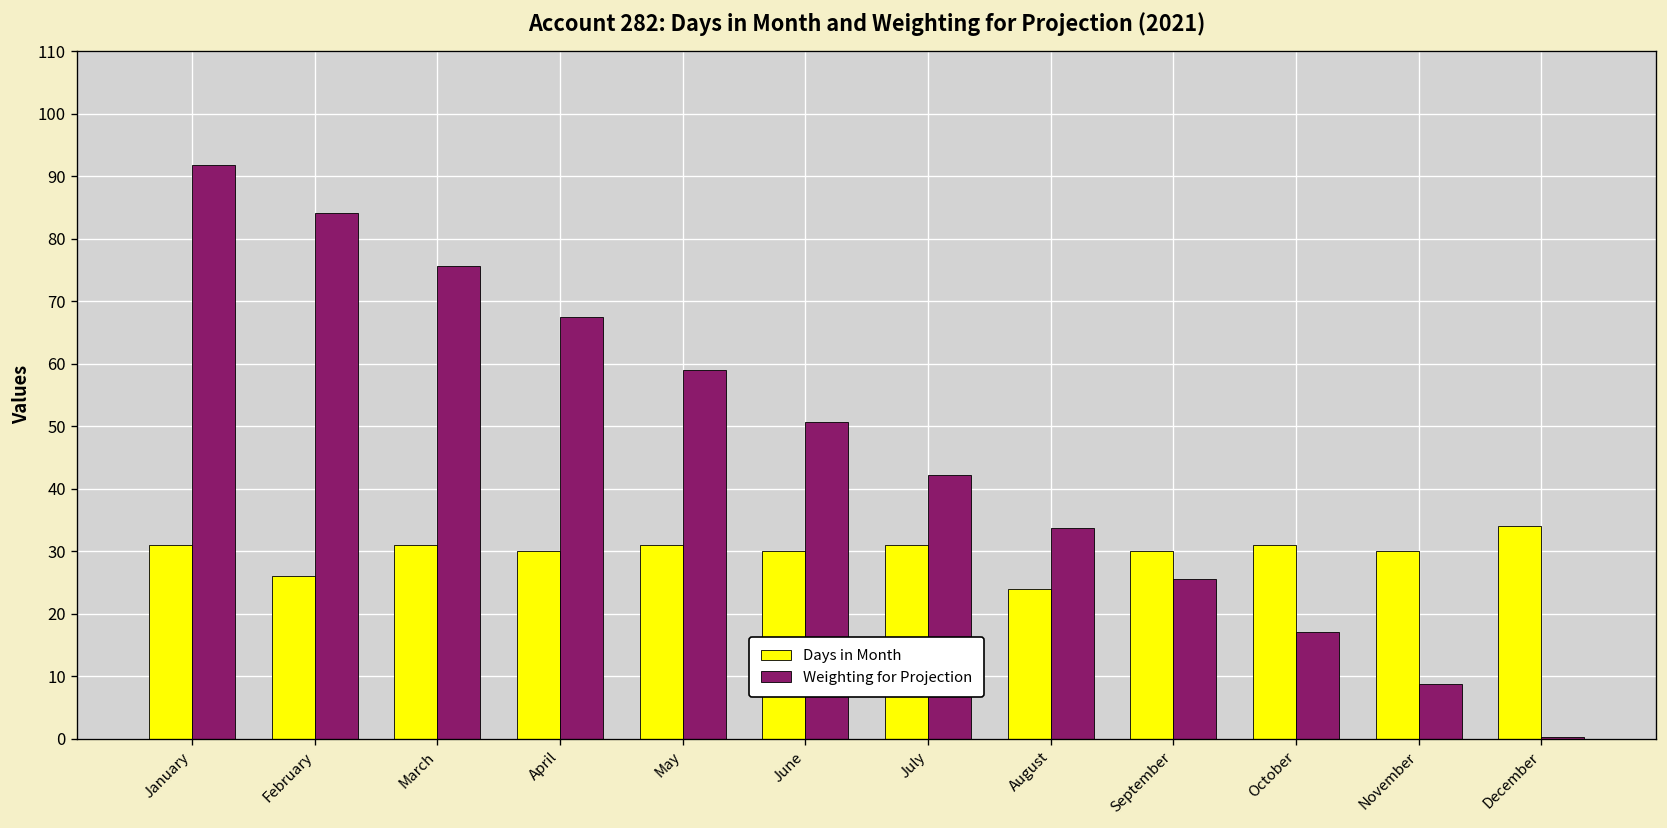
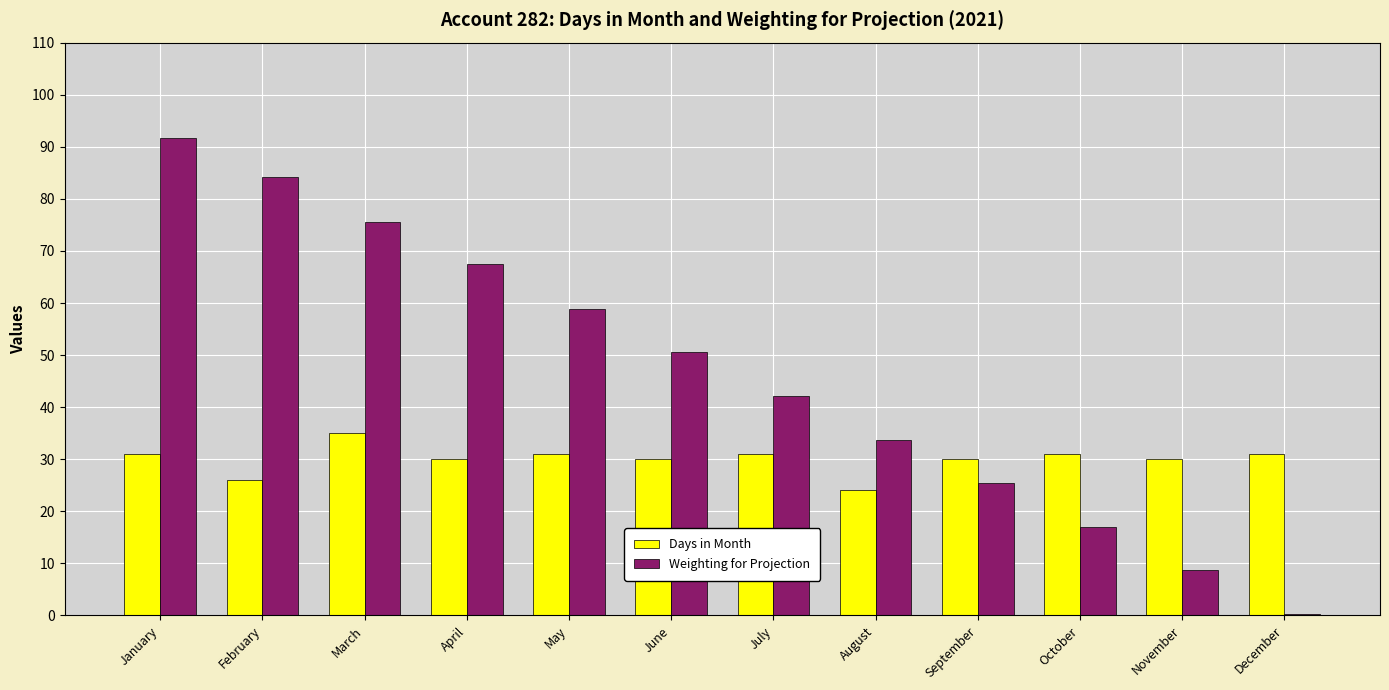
  {
    "Days in Month": {
      "January": 31,
      "February": 26,
-     "March": 31,
+     "March": 35,
      "April": 30,
      "May": 31,
      "June": 30,
      "July": 31,
      "August": 24,
      "September": 30,
      "October": 31,
      "November": 30,
-     "December": 34
+     "December": 31
    },
    "Weighting for Projection": {
      "January": 92,
      "February": 84,
      "March": 76,
      "April": 67,
      "May": 59,
      "June": 51,
      "July": 42,
      "August": 34,
      "September": 25,
      "October": 17,
      "November": 9
    }
  }
